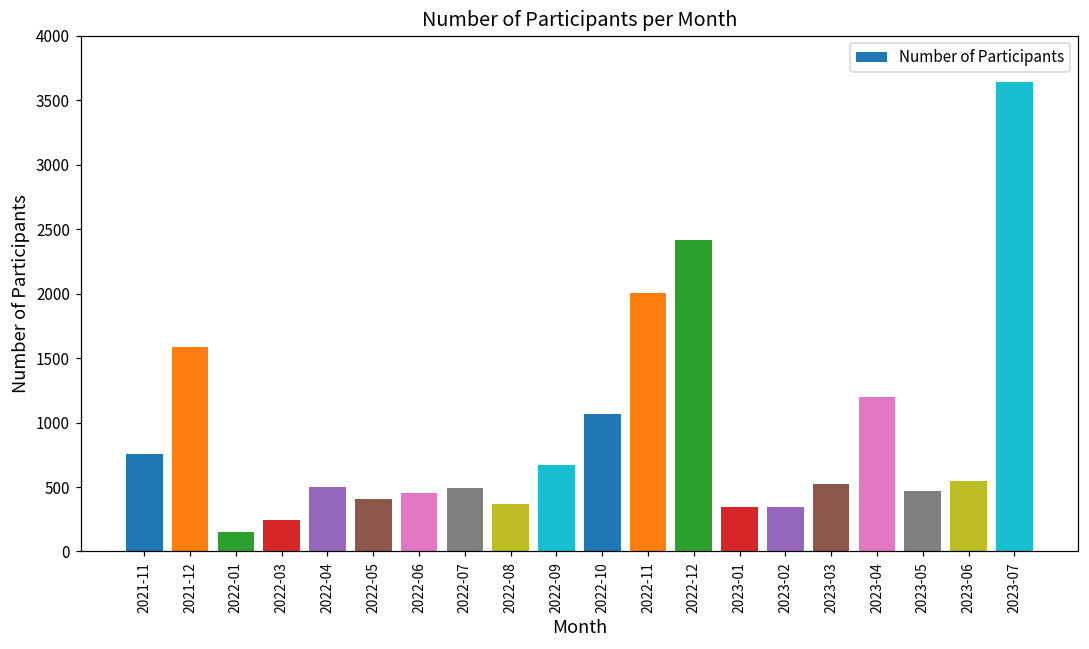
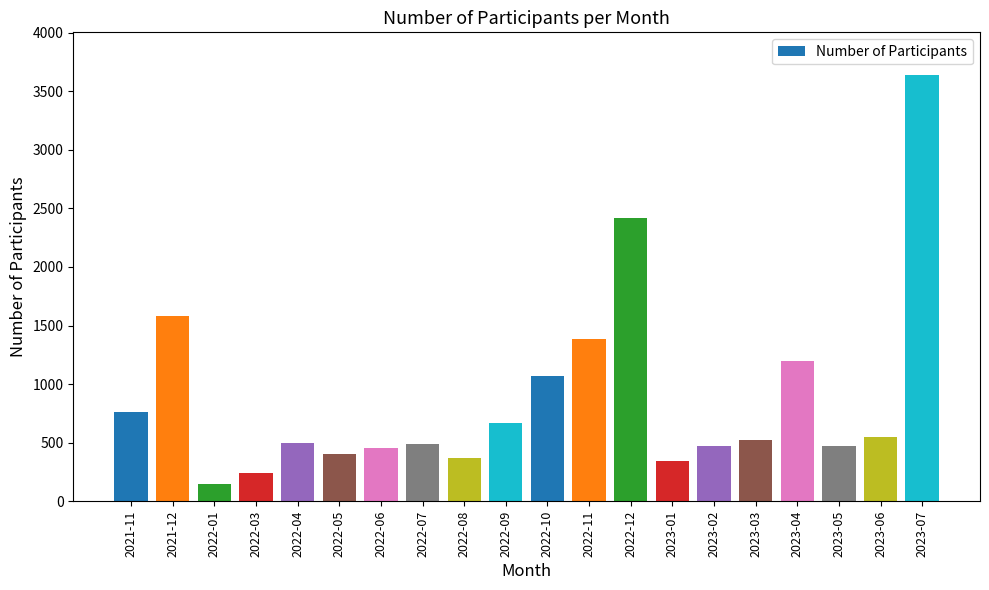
  {
    "2021-11": 760,
    "2021-12": 1590,
    "2022-01": 150,
    "2022-03": 250,
    "2022-04": 500,
    "2022-05": 400,
    "2022-06": 460,
    "2022-07": 490,
    "2022-08": 370,
    "2022-09": 670,
    "2022-10": 1070,
-   "2022-11": 2010,
+   "2022-11": 1390,
    "2022-12": 2420,
    "2023-01": 340,
-   "2023-02": 340,
+   "2023-02": 470,
    "2023-03": 520,
    "2023-04": 1200,
    "2023-05": 470,
    "2023-06": 550,
    "2023-07": 3640
  }
